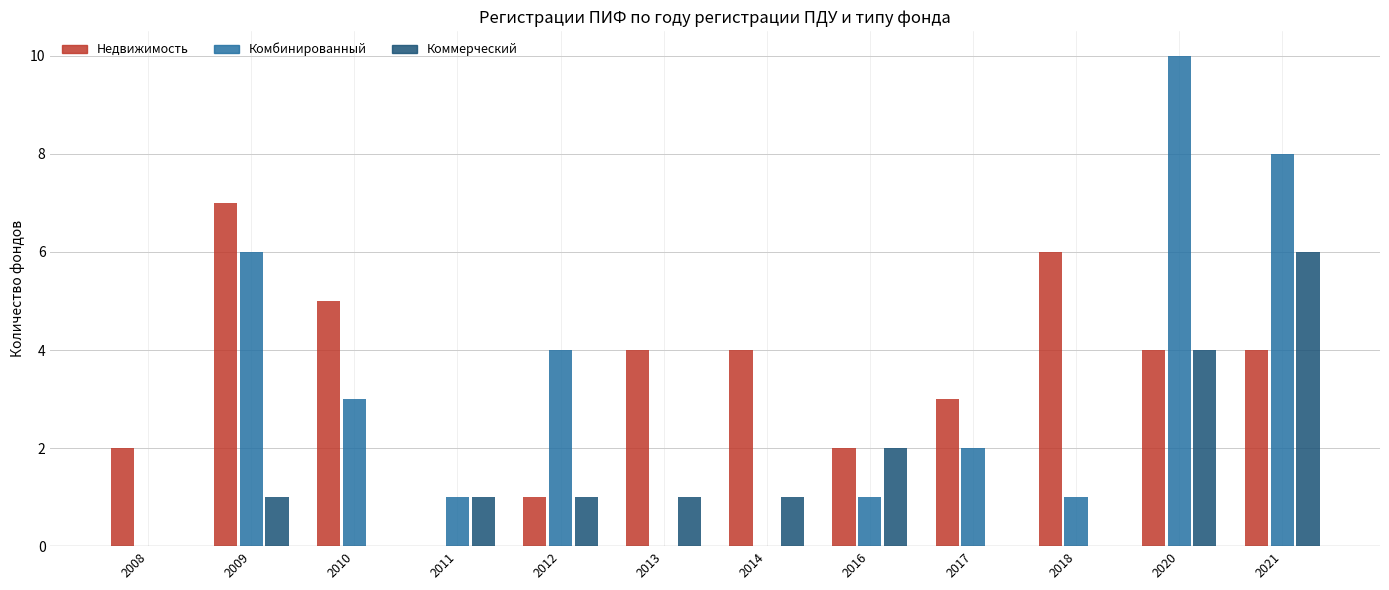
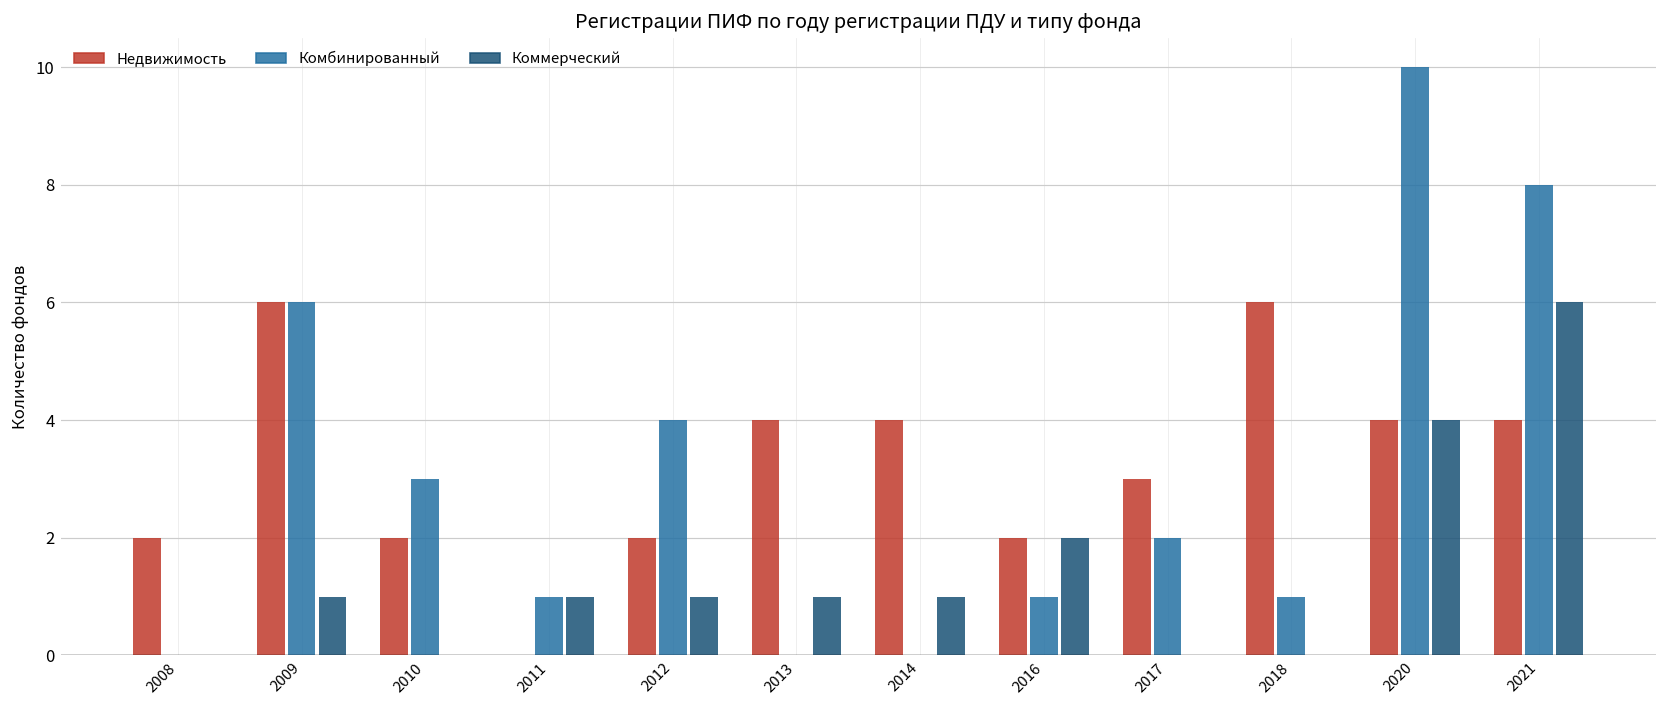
  {
    "Недвижимость": {
      "2008": 2,
-     "2009": 7,
-     "2010": 5,
+     "2009": 6,
+     "2010": 2,
      "2011": 0,
-     "2012": 1,
+     "2012": 2,
      "2013": 4,
      "2014": 4,
      "2016": 2,
      "2017": 3,
      "2018": 6,
      "2020": 4,
      "2021": 4
    }
  }
